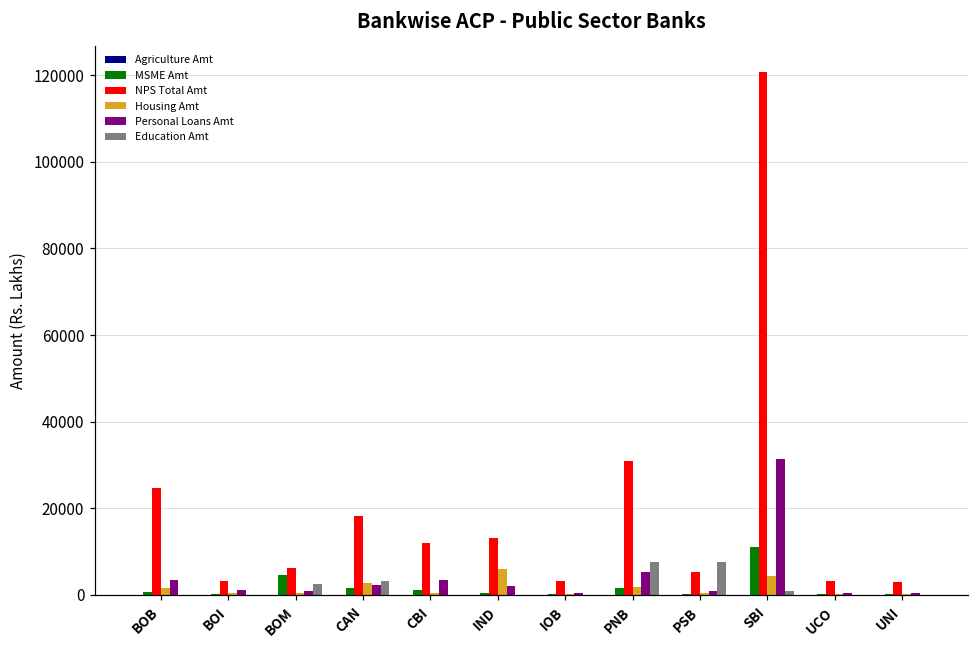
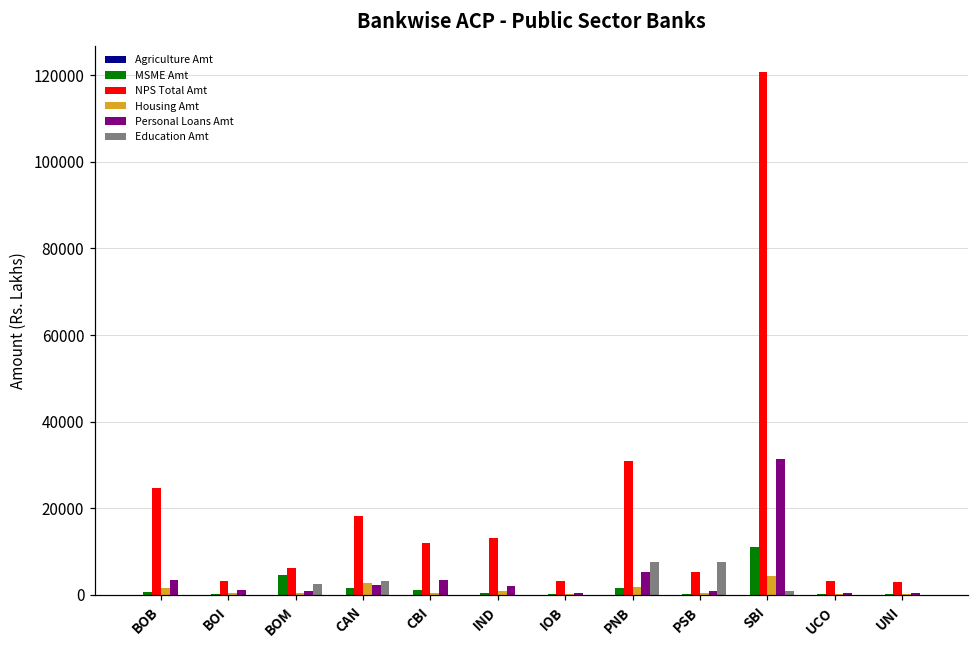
  {
    "Agriculture Amt": {
      "BOB": 0,
      "BOI": 0,
      "BOM": 0,
      "CAN": 0,
      "CBI": 0,
      "IND": 0,
      "IOB": 0,
      "PNB": 0,
      "PSB": 0,
      "SBI": 0,
      "UCO": 0,
      "UNI": 0
    },
    "MSME Amt": {
      "BOM": 4000,
      "CAN": 2000,
      "CBI": 1000,
      "PNB": 2000,
      "SBI": 11000
    },
    "NPS Total Amt": {
      "BOB": 25000,
      "BOI": 3000,
      "BOM": 6000,
      "CAN": 18000,
      "CBI": 12000,
      "IND": 13000,
      "IOB": 3000,
      "PNB": 31000,
      "PSB": 5000,
      "SBI": 121000,
      "UCO": 3000,
      "UNI": 3000
    },
    "Housing Amt": {
      "BOB": 2000,
      "CAN": 3000,
-     "IND": 6000,
+     "IND": 1000,
      "PNB": 2000,
      "SBI": 4000
    },
    "Personal Loans Amt": {
      "BOB": 3000,
      "BOI": 1000,
      "BOM": 1000,
      "CAN": 2000,
      "CBI": 3000,
      "IND": 2000,
      "PNB": 5000,
      "PSB": 1000,
      "SBI": 31000
    },
    "Education Amt": {
      "BOI": 0,
      "BOM": 3000,
      "CAN": 3000,
      "IND": 0,
      "IOB": 0,
      "PNB": 8000,
      "PSB": 8000,
      "SBI": 1000,
      "UCO": 0,
      "UNI": 0
    }
  }
